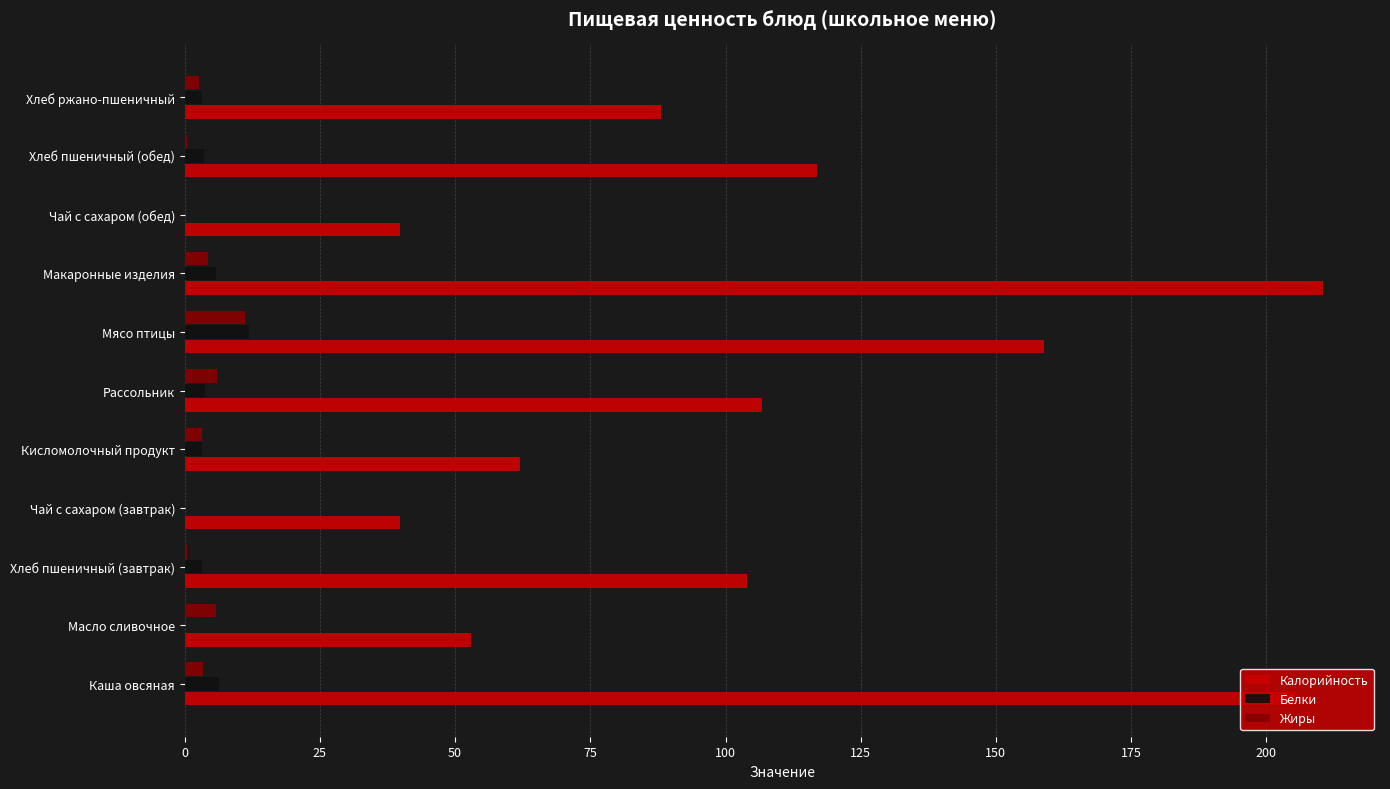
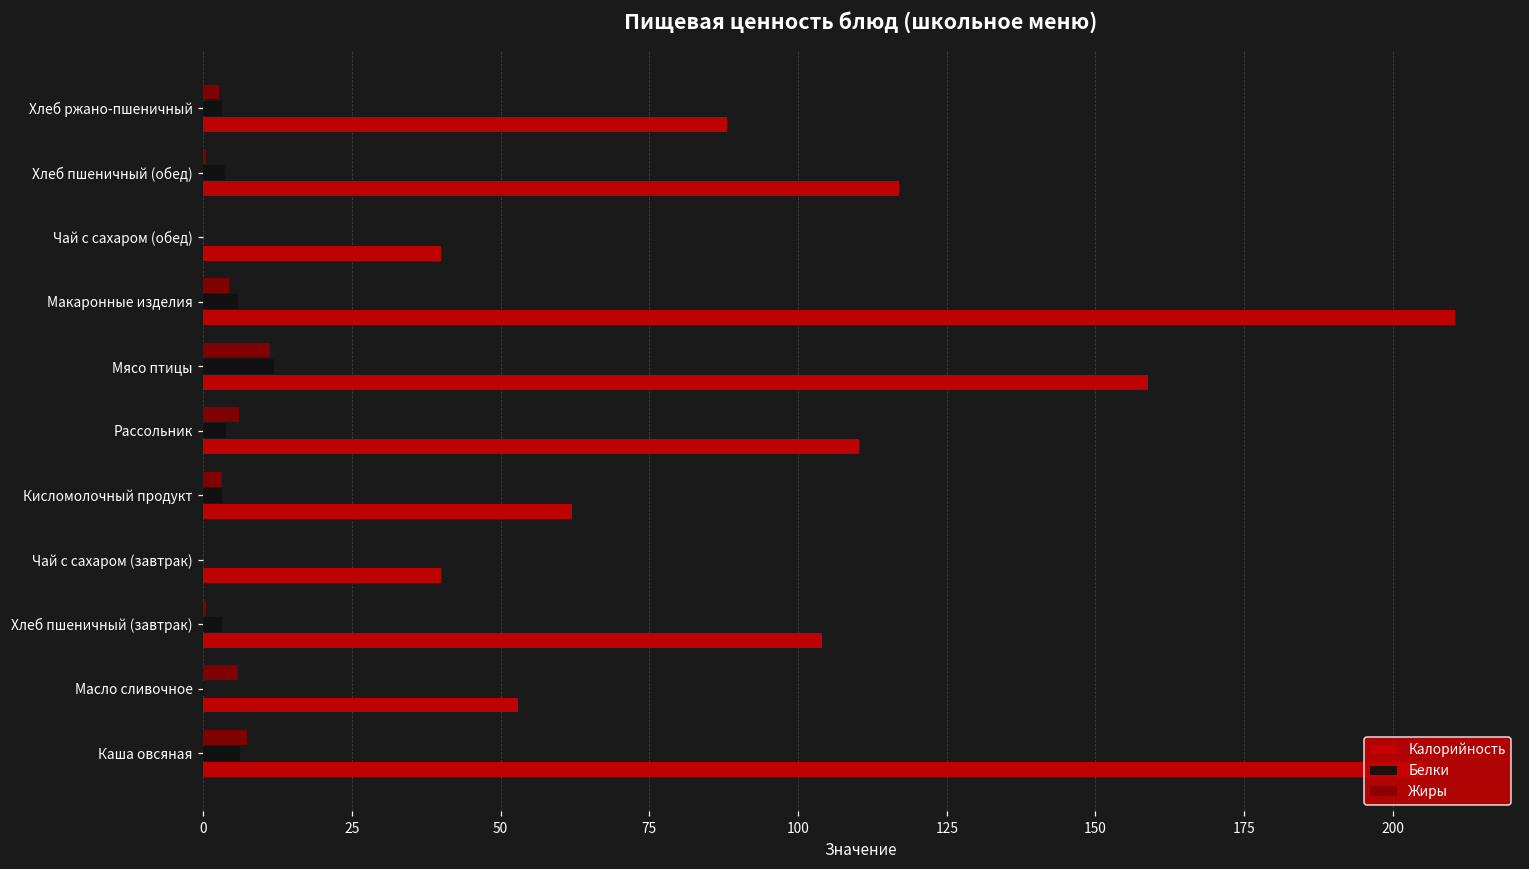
  {
    "Калорийность": {
      "Хлеб ржано-пшеничный": 88,
      "Хлеб пшеничный (обед)": 117,
      "Чай с сахаром (обед)": 40,
      "Макаронные изделия": 211,
      "Мясо птицы": 159,
-     "Рассольник": 107,
+     "Рассольник": 110,
      "Кисломолочный продукт": 62,
      "Чай с сахаром (завтрак)": 40,
      "Хлеб пшеничный (завтрак)": 104,
      "Масло сливочное": 53
    },
    "Белки": {
      "Хлеб ржано-пшеничный": 3,
      "Хлеб пшеничный (обед)": 4,
      "Чай с сахаром (обед)": 0,
      "Макаронные изделия": 6,
      "Мясо птицы": 12,
      "Рассольник": 4,
      "Кисломолочный продукт": 3,
      "Чай с сахаром (завтрак)": 0,
      "Хлеб пшеничный (завтрак)": 3,
      "Каша овсяная": 6
    },
    "Жиры": {
      "Хлеб ржано-пшеничный": 3,
      "Чай с сахаром (обед)": 0,
      "Макаронные изделия": 4,
      "Мясо птицы": 11,
      "Рассольник": 6,
      "Кисломолочный продукт": 3,
      "Чай с сахаром (завтрак)": 0,
      "Масло сливочное": 6,
-     "Каша овсяная": 3
+     "Каша овсяная": 7
    }
  }
